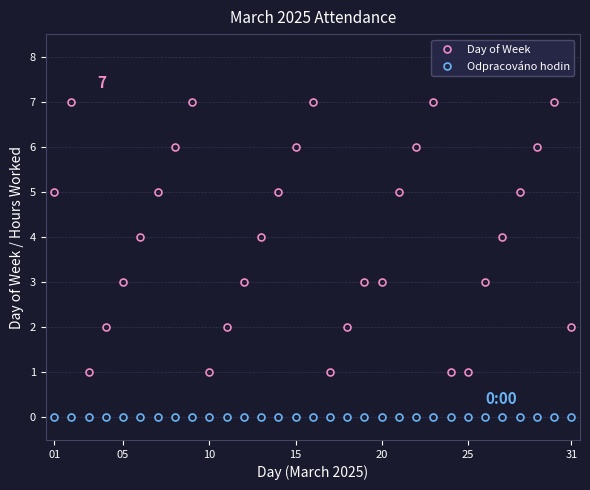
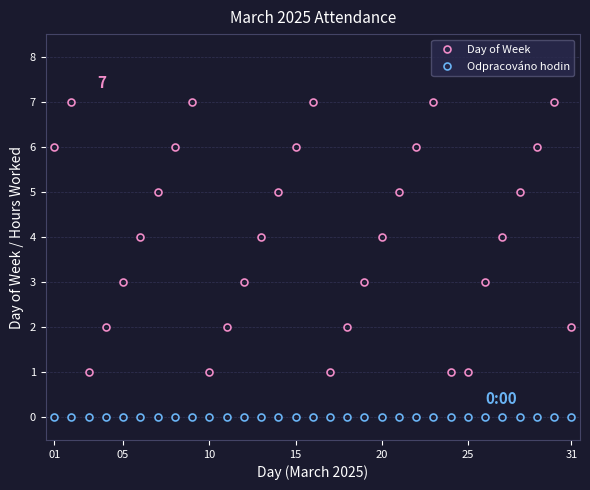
  {
    "Day of Week": {
-     "01": 5,
+     "01": 6,
      "05": 3,
      "10": 1,
      "15": 6,
-     "20": 3,
+     "20": 4,
      "25": 1,
      "31": 2
    },
    "Odpracováno hodin": {
      "01": 0,
      "05": 0,
      "10": 0,
      "15": 0,
      "20": 0,
      "31": 0
    }
  }
